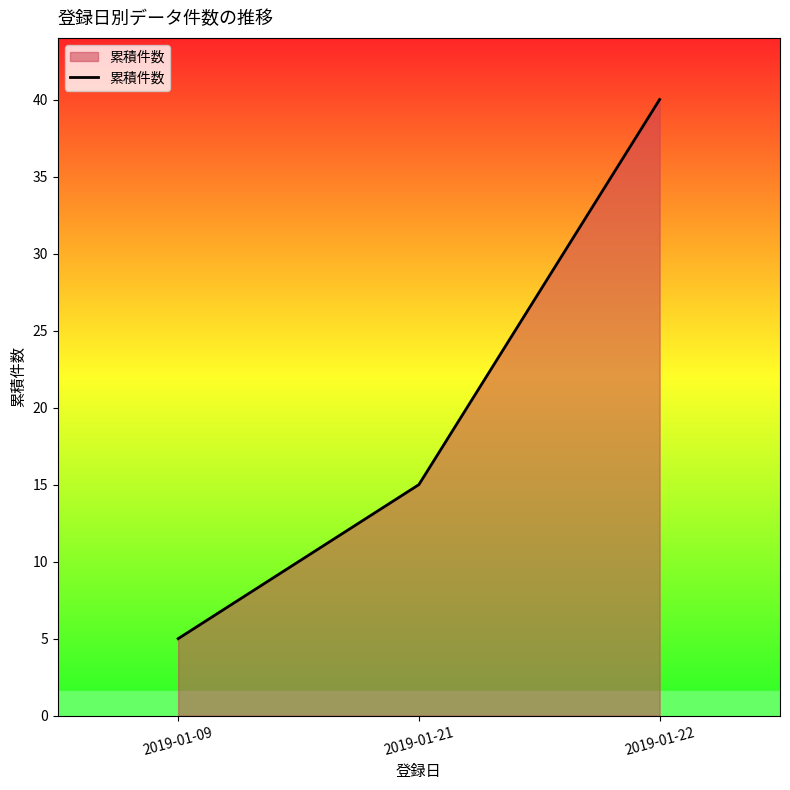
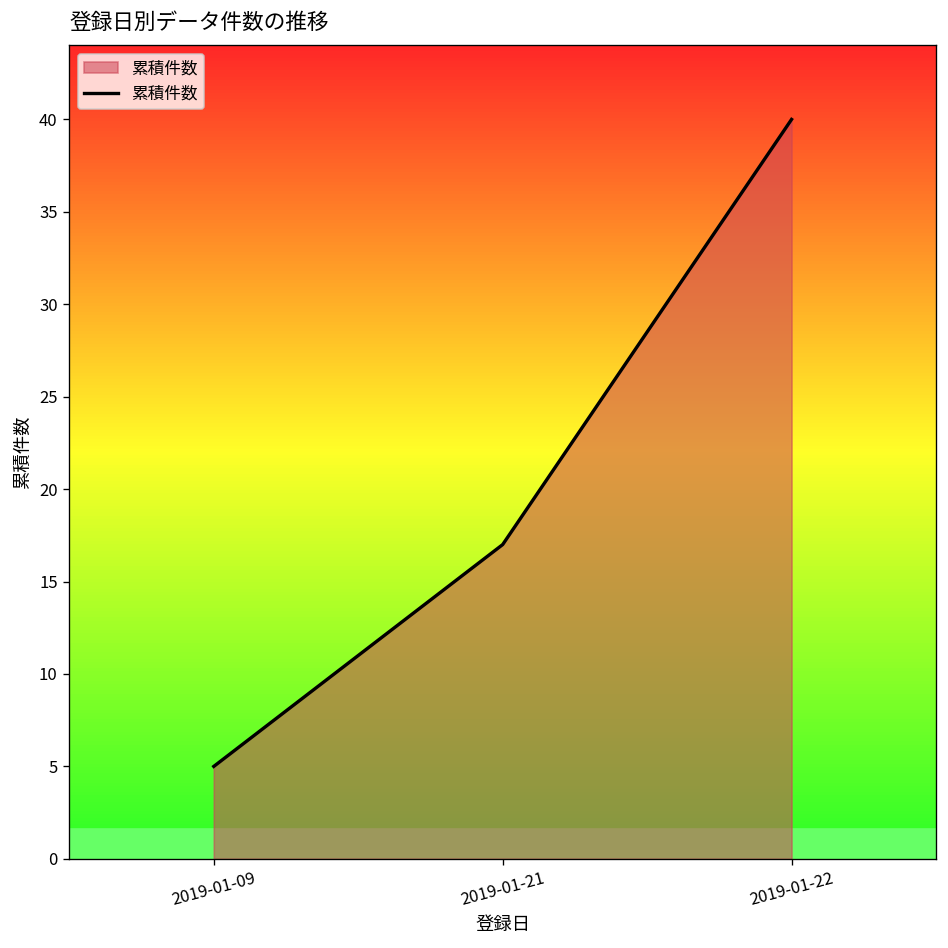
  {
    "2019-01-09": 5,
-   "2019-01-21": 15,
+   "2019-01-21": 17,
    "2019-01-22": 40
  }
